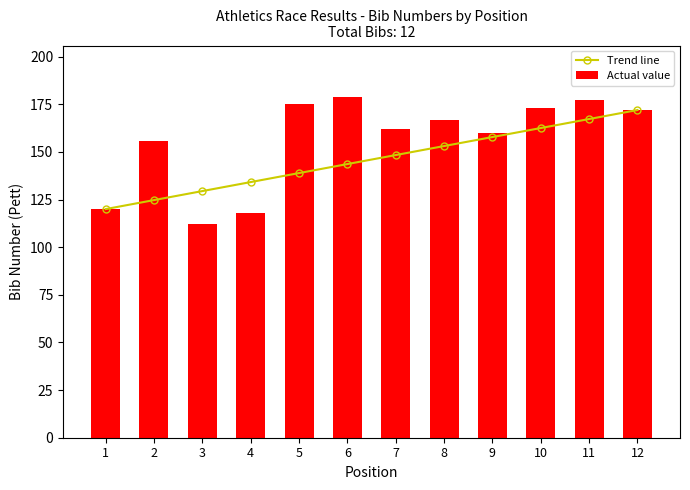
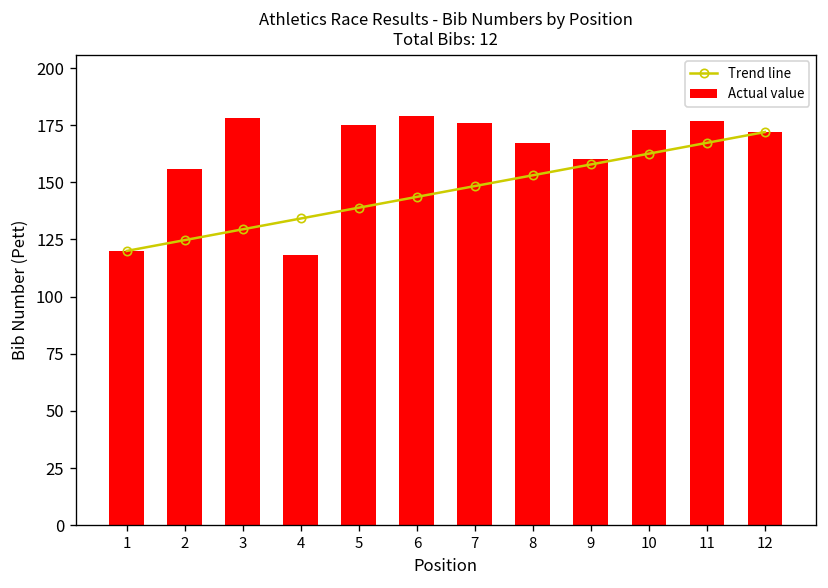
  {
    "Trend line": {
      "1": 120,
      "2": 125,
      "3": 129,
      "4": 134,
      "5": 139,
      "6": 144,
      "7": 148,
      "8": 153,
      "9": 158,
      "10": 163,
      "11": 167,
      "12": 172
    },
    "Actual value": {
      "1": 120,
      "2": 156,
-     "3": 112,
+     "3": 178,
      "4": 118,
      "5": 175,
      "6": 179,
-     "7": 162,
+     "7": 176,
      "8": 167,
      "9": 160,
      "10": 173,
      "11": 177,
      "12": 172
    }
  }
